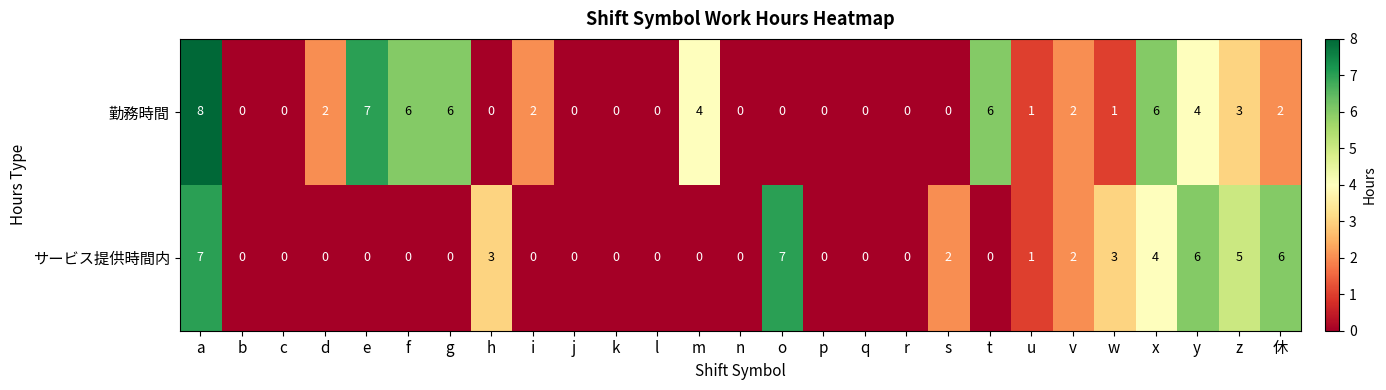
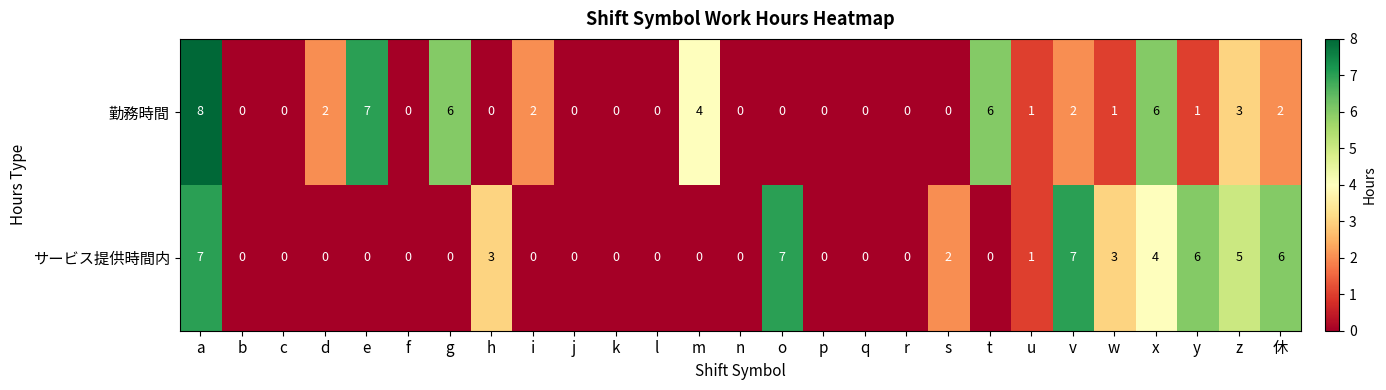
  {
    "勤務時間": {
      "a": 8,
      "b": 0,
      "c": 0,
      "d": 2,
      "e": 7,
-     "f": 6,
+     "f": 0,
      "g": 6,
      "h": 0,
      "i": 2,
      "j": 0,
      "k": 0,
      "l": 0,
      "m": 4,
      "n": 0,
      "o": 0,
      "p": 0,
      "q": 0,
      "r": 0,
      "s": 0,
      "t": 6,
      "u": 1,
      "v": 2,
      "w": 1,
      "x": 6,
-     "y": 4,
+     "y": 1,
      "z": 3,
      "休": 2
    },
    "サービス提供時間内": {
      "a": 7,
      "b": 0,
      "c": 0,
      "d": 0,
      "e": 0,
      "f": 0,
      "g": 0,
      "h": 3,
      "i": 0,
      "j": 0,
      "k": 0,
      "l": 0,
      "m": 0,
      "n": 0,
      "o": 7,
      "p": 0,
      "q": 0,
      "r": 0,
      "s": 2,
      "t": 0,
      "u": 1,
-     "v": 2,
+     "v": 7,
      "w": 3,
      "x": 4,
      "y": 6,
      "z": 5,
      "休": 6
    }
  }
